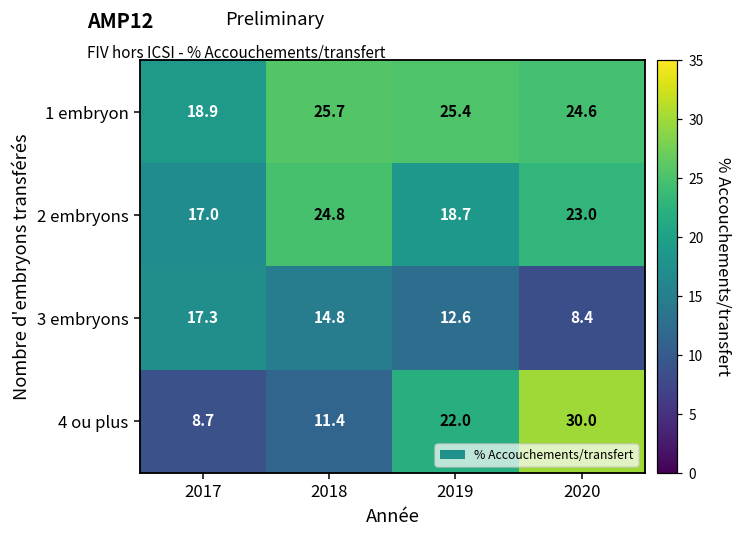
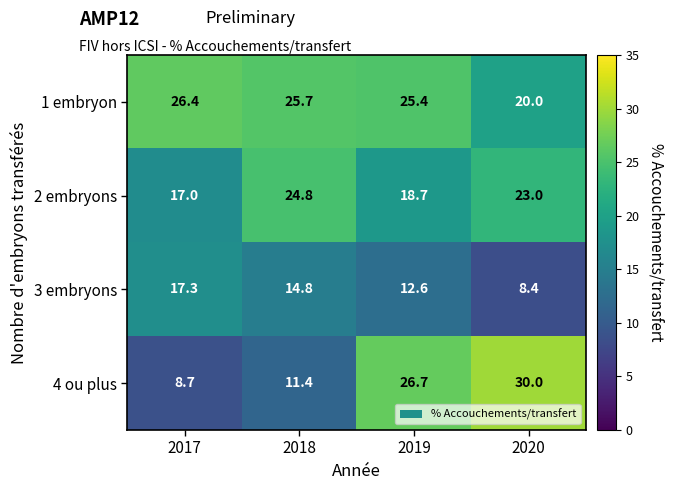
  {
    "1 embryon": {
-     "2017": 18.9,
+     "2017": 26.4,
      "2018": 25.7,
      "2019": 25.4,
-     "2020": 24.6
+     "2020": 20.0
    },
    "2 embryons": {
      "2017": 17.0,
      "2018": 24.8,
      "2019": 18.7,
      "2020": 23.0
    },
    "3 embryons": {
      "2017": 17.3,
      "2018": 14.8,
      "2019": 12.6,
      "2020": 8.4
    },
    "4 ou plus": {
      "2017": 8.7,
      "2018": 11.4,
-     "2019": 22.0,
+     "2019": 26.7,
      "2020": 30.0
    }
  }
